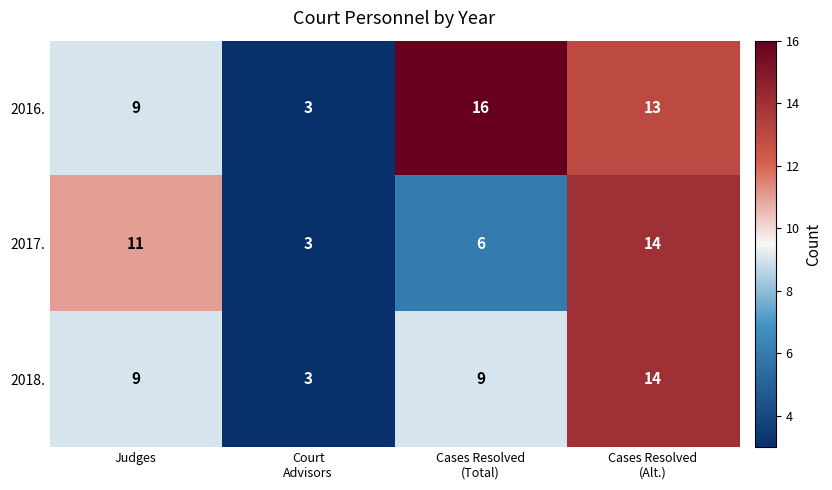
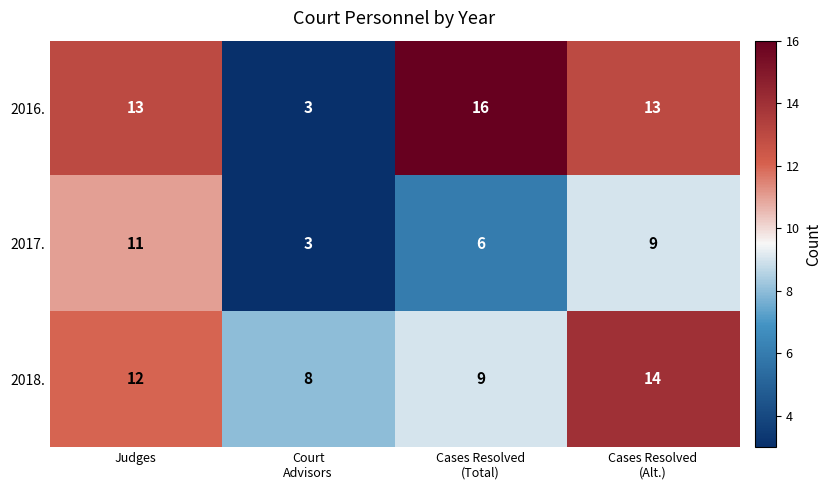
  {
    "2016.": {
-     "Judges": 9,
+     "Judges": 13,
      "Court Advisors": 3,
      "Cases Resolved (Total)": 16,
      "Cases Resolved (Alt.)": 13
    },
    "2017.": {
      "Judges": 11,
      "Court Advisors": 3,
      "Cases Resolved (Total)": 6,
-     "Cases Resolved (Alt.)": 14
+     "Cases Resolved (Alt.)": 9
    },
    "2018.": {
-     "Judges": 9,
-     "Court Advisors": 3,
+     "Judges": 12,
+     "Court Advisors": 8,
      "Cases Resolved (Total)": 9,
      "Cases Resolved (Alt.)": 14
    }
  }
